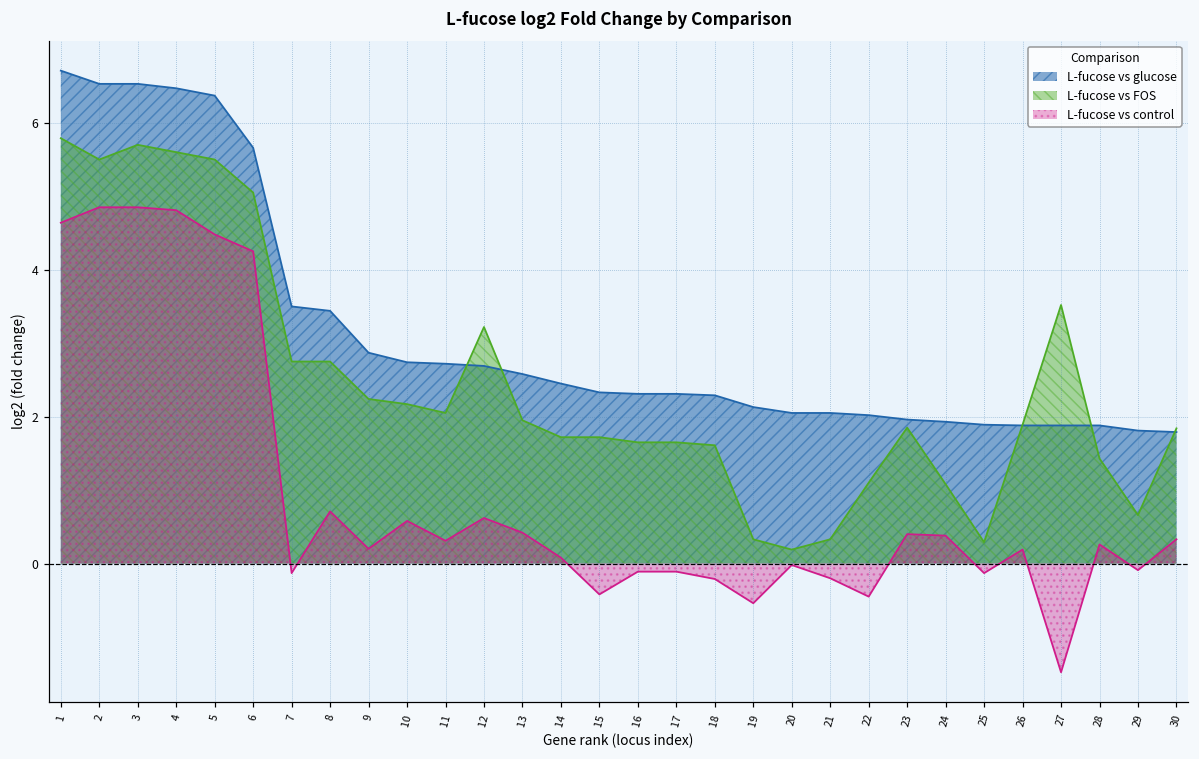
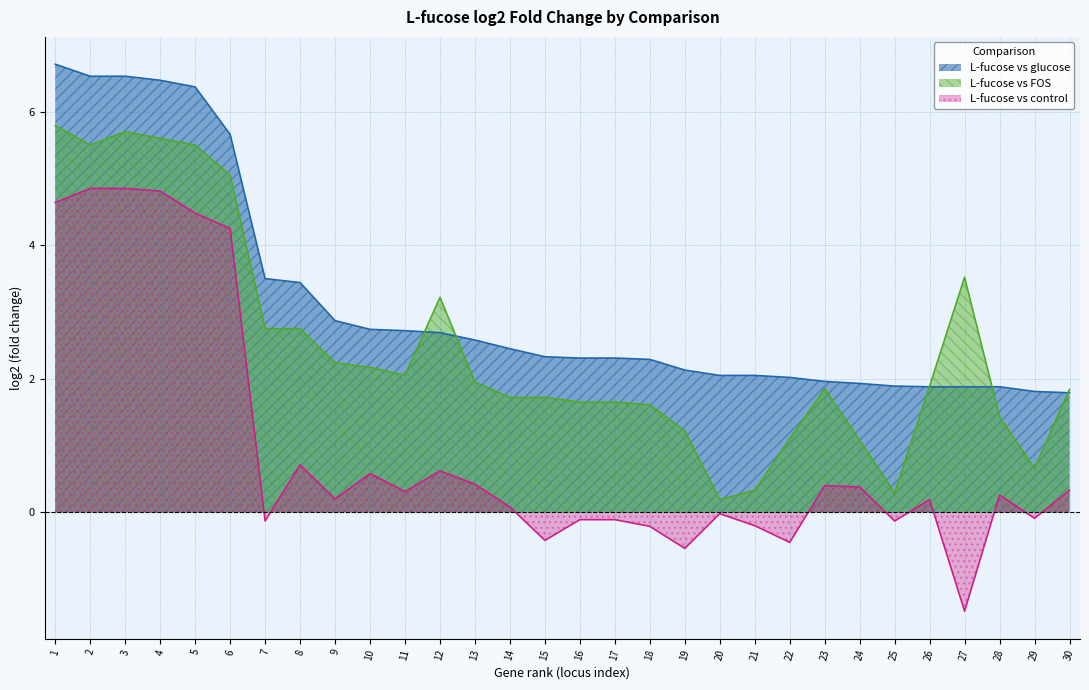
  {
    "L-fucose vs glucose": {
      "1": 6.7,
      "2": 6.5,
      "3": 6.5,
      "4": 6.5,
      "5": 6.4,
      "6": 5.7,
      "7": 3.5,
      "8": 3.4,
      "9": 2.9,
      "10": 2.7,
      "11": 2.7,
      "12": 2.7,
      "13": 2.6,
      "14": 2.5,
      "15": 2.3,
      "16": 2.3,
      "17": 2.3,
      "18": 2.3,
      "19": 2.1,
      "20": 2.1,
      "21": 2.1,
      "22": 2.0,
      "23": 2.0,
      "24": 1.9,
      "25": 1.9,
      "27": 1.9,
      "28": 1.9,
      "29": 1.8,
      "30": 1.8
    },
    "L-fucose vs FOS": {
      "1": 5.8,
      "2": 5.5,
      "3": 5.7,
      "4": 5.6,
      "5": 5.5,
      "6": 5.1,
      "7": 2.8,
      "8": 2.8,
      "9": 2.2,
      "10": 2.2,
      "11": 2.1,
      "12": 3.2,
      "13": 2.0,
      "14": 1.7,
      "15": 1.7,
      "16": 1.7,
      "17": 1.7,
      "18": 1.6,
-     "19": 0.3,
+     "19": 1.2,
      "20": 0.2,
      "21": 0.3,
      "22": 1.1,
      "23": 1.9,
      "24": 1.1,
      "25": 0.3,
      "27": 3.5,
      "28": 1.4,
      "29": 0.7,
      "30": 1.8
    }
  }
